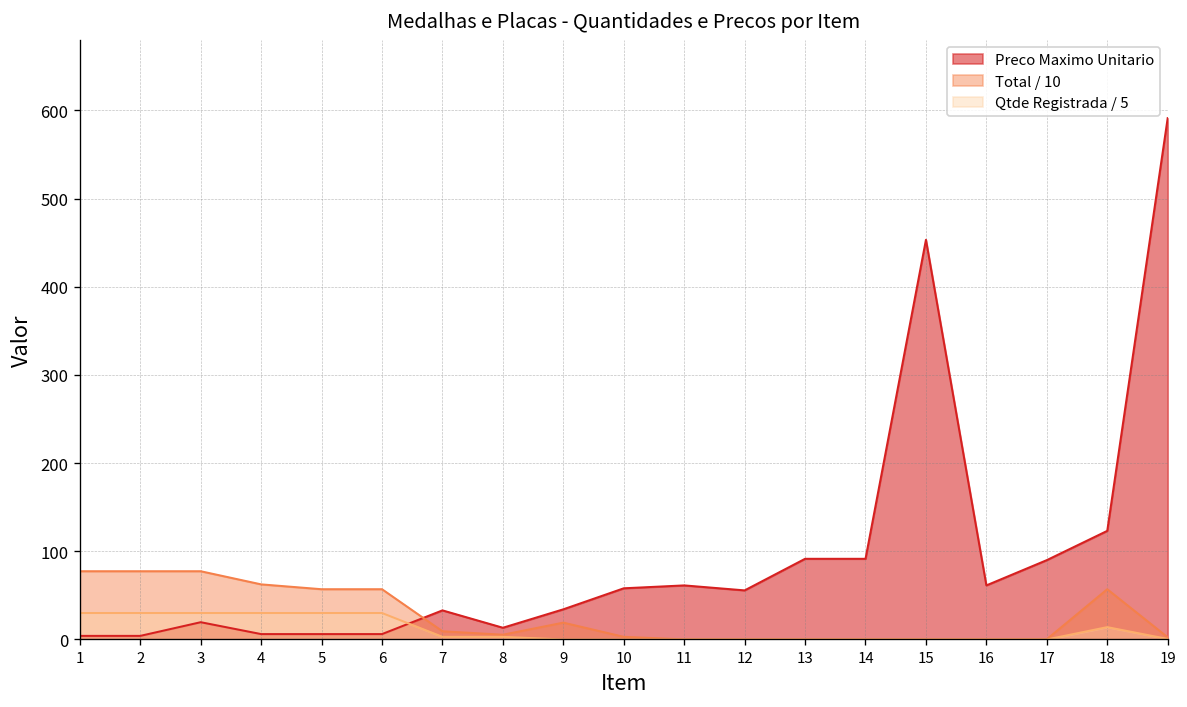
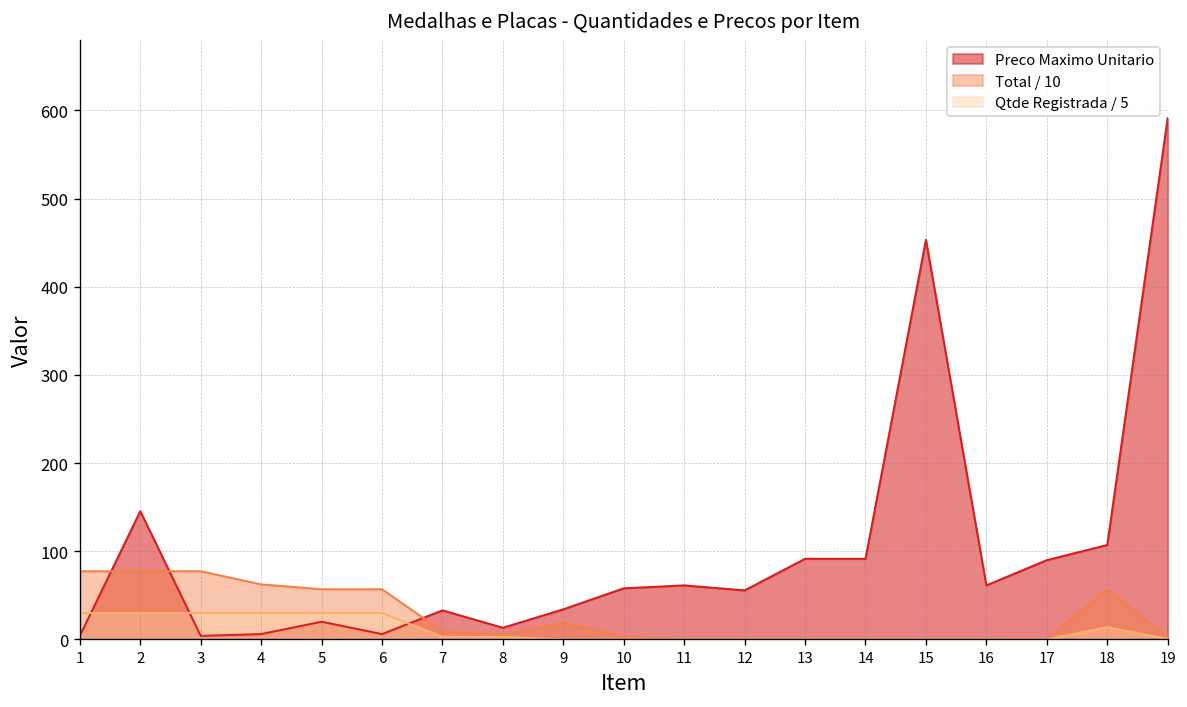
  {
    "Preco Maximo Unitario": {
      "1": 0,
-     "2": 0,
-     "3": 20,
+     "2": 150,
+     "3": 0,
      "4": 10,
-     "5": 10,
+     "5": 20,
      "6": 10,
      "7": 30,
      "8": 10,
      "9": 30,
      "10": 60,
      "11": 60,
      "12": 60,
      "13": 90,
      "14": 90,
      "15": 450,
      "16": 60,
      "17": 90,
-     "18": 120,
+     "18": 110,
      "19": 590
    },
    "Total / 10": {
      "1": 80,
      "2": 80,
      "3": 80,
      "4": 60,
      "5": 60,
      "6": 60,
      "7": 10,
      "9": 20,
      "18": 60
    },
    "Qtde Registrada / 5": {
      "1": 30,
      "2": 30,
      "3": 30,
      "4": 30,
      "5": 30,
      "6": 30,
      "7": 0,
      "9": 0,
      "18": 10
    }
  }
